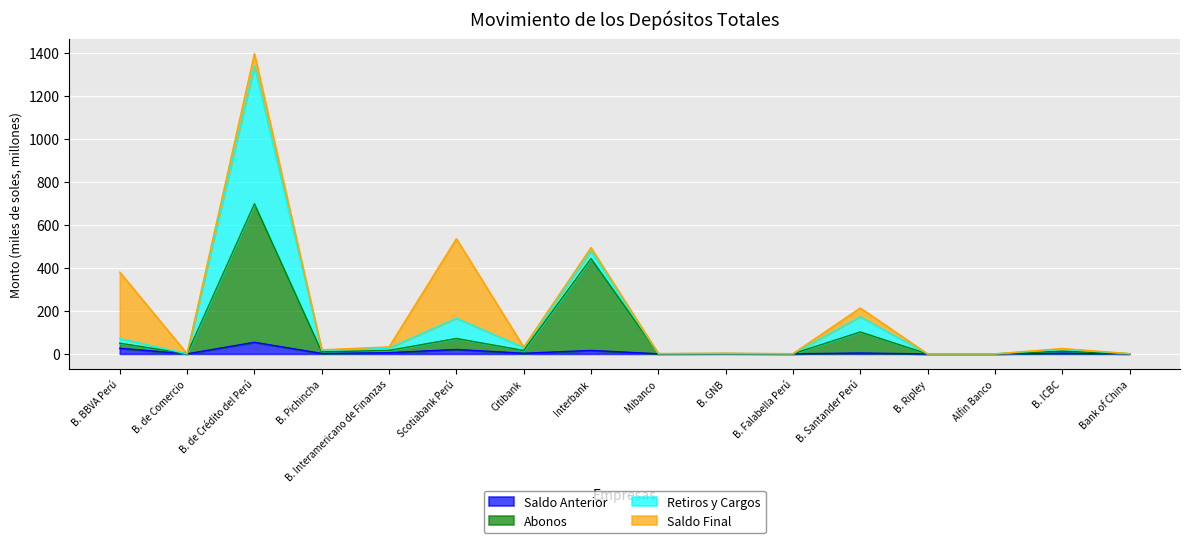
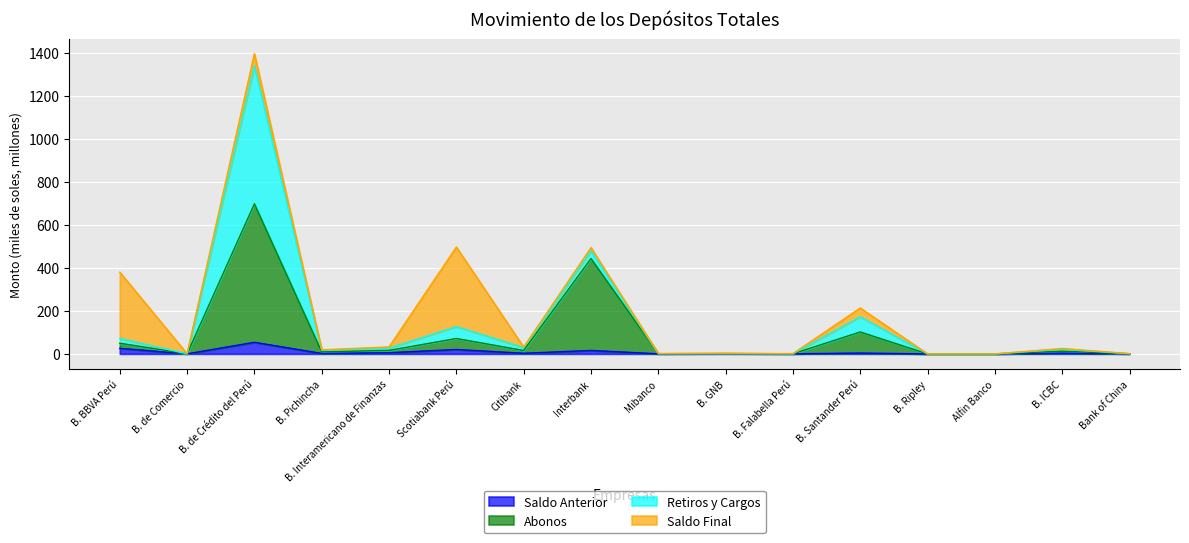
  {
    "Saldo Anterior": {
      "B. BBVA Perú": 30,
      "B. de Crédito del Perú": 50,
      "Scotiabank Perú": 20,
      "Citibank": 0,
      "Interbank": 20,
      "B. Santander Perú": 0
    },
    "Abonos": {
      "B. BBVA Perú": 20,
      "B. de Crédito del Perú": 640,
      "Scotiabank Perú": 50,
      "Citibank": 10,
      "Interbank": 430,
      "B. Santander Perú": 100
    },
    "Retiros y Cargos": {
      "B. BBVA Perú": 20,
      "B. de Crédito del Perú": 640,
-     "Scotiabank Perú": 90,
+     "Scotiabank Perú": 60,
      "Interbank": 40,
      "B. Santander Perú": 70
    },
    "Saldo Final": {
      "B. BBVA Perú": 310,
      "B. de Crédito del Perú": 60,
      "Scotiabank Perú": 370,
      "Interbank": 20,
      "B. Santander Perú": 40
    }
  }
